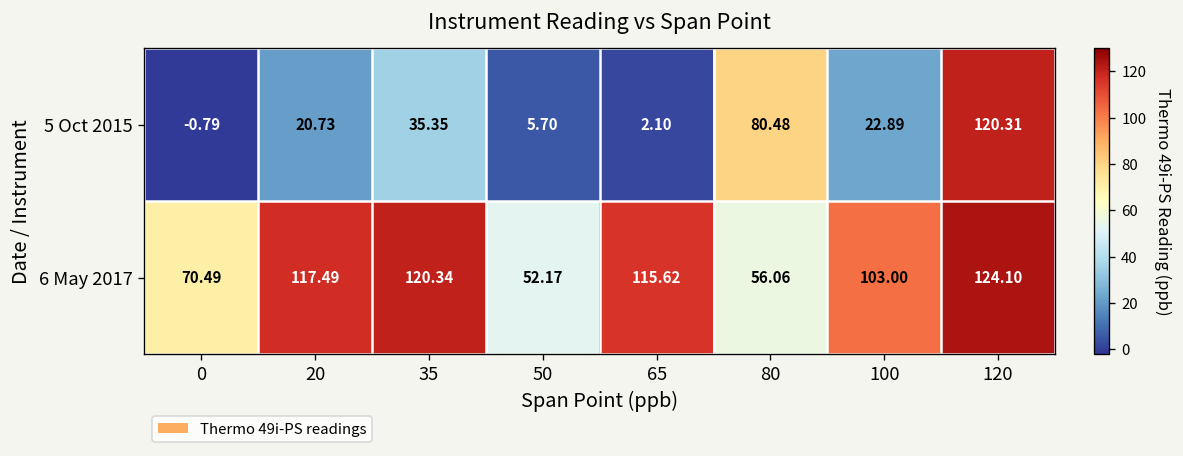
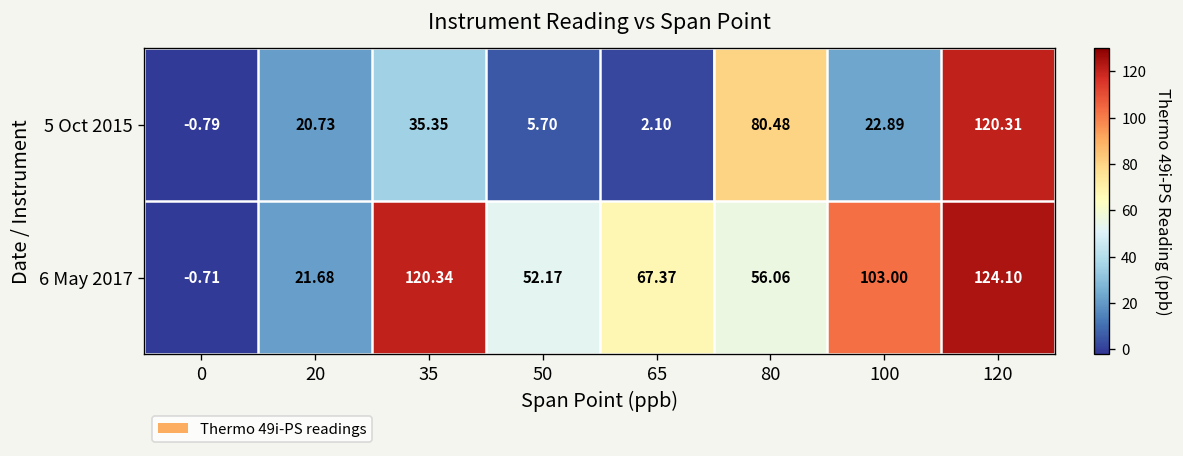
  {
    "5 Oct 2015": {
      "0": -0.79,
      "20": 20.73,
      "35": 35.35,
      "50": 5.70,
      "65": 2.10,
      "80": 80.48,
      "100": 22.89,
      "120": 120.31
    },
    "6 May 2017": {
-     "0": 70.49,
-     "20": 117.49,
+     "0": -0.71,
+     "20": 21.68,
      "35": 120.34,
      "50": 52.17,
-     "65": 115.62,
+     "65": 67.37,
      "80": 56.06,
      "100": 103.00,
      "120": 124.10
    }
  }
